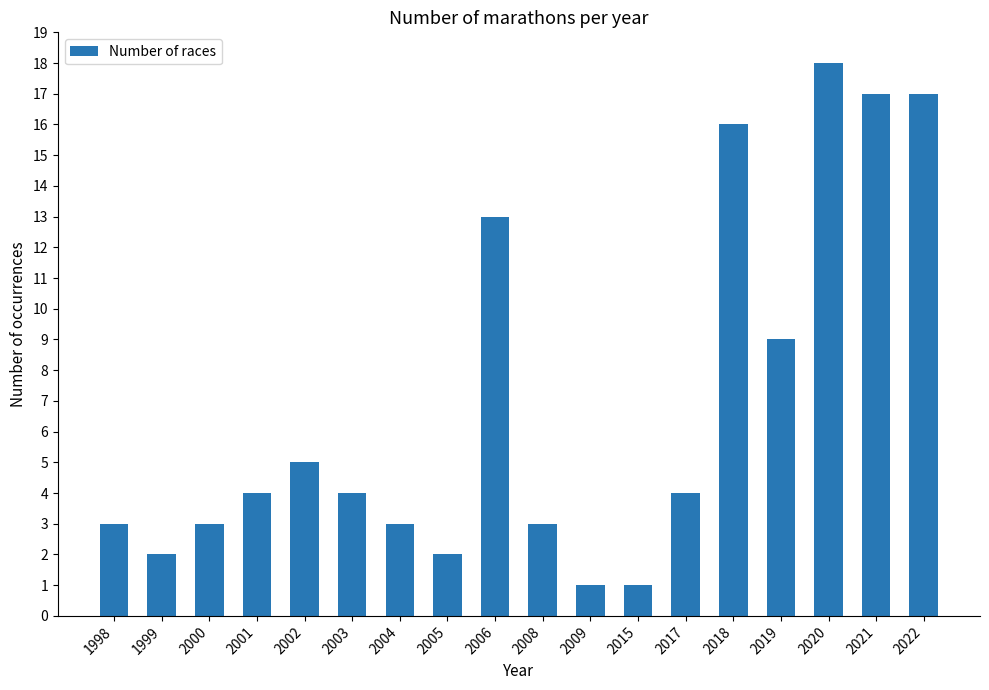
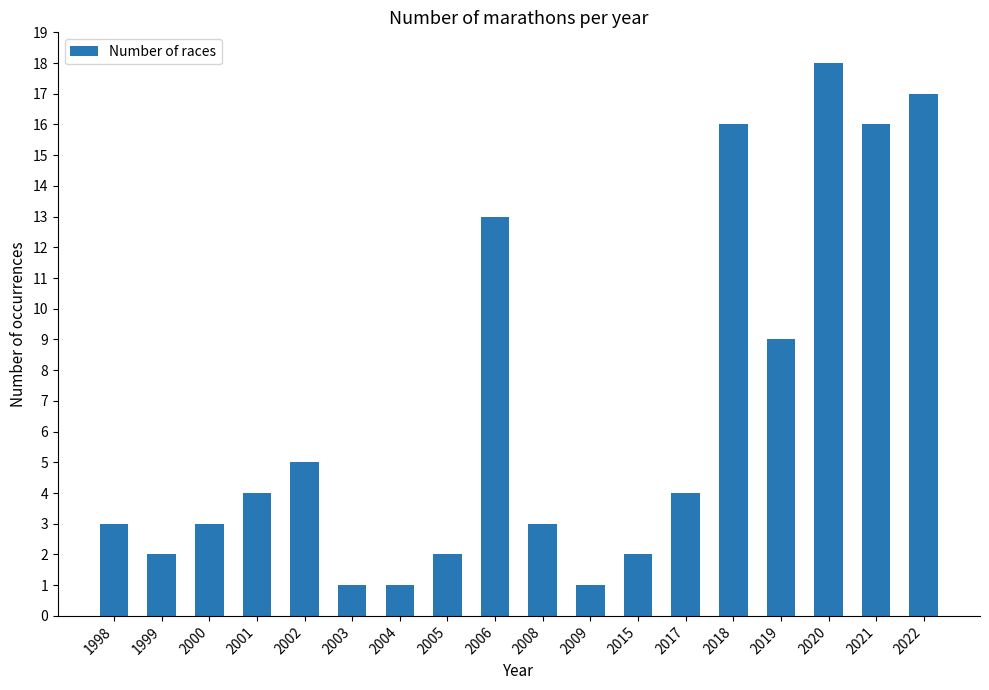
  {
    "1998": 3,
    "1999": 2,
    "2000": 3,
    "2001": 4,
    "2002": 5,
-   "2003": 4,
-   "2004": 3,
+   "2003": 1,
+   "2004": 1,
    "2005": 2,
    "2006": 13,
    "2008": 3,
    "2009": 1,
-   "2015": 1,
+   "2015": 2,
    "2017": 4,
    "2018": 16,
    "2019": 9,
    "2020": 18,
-   "2021": 17,
+   "2021": 16,
    "2022": 17
  }
